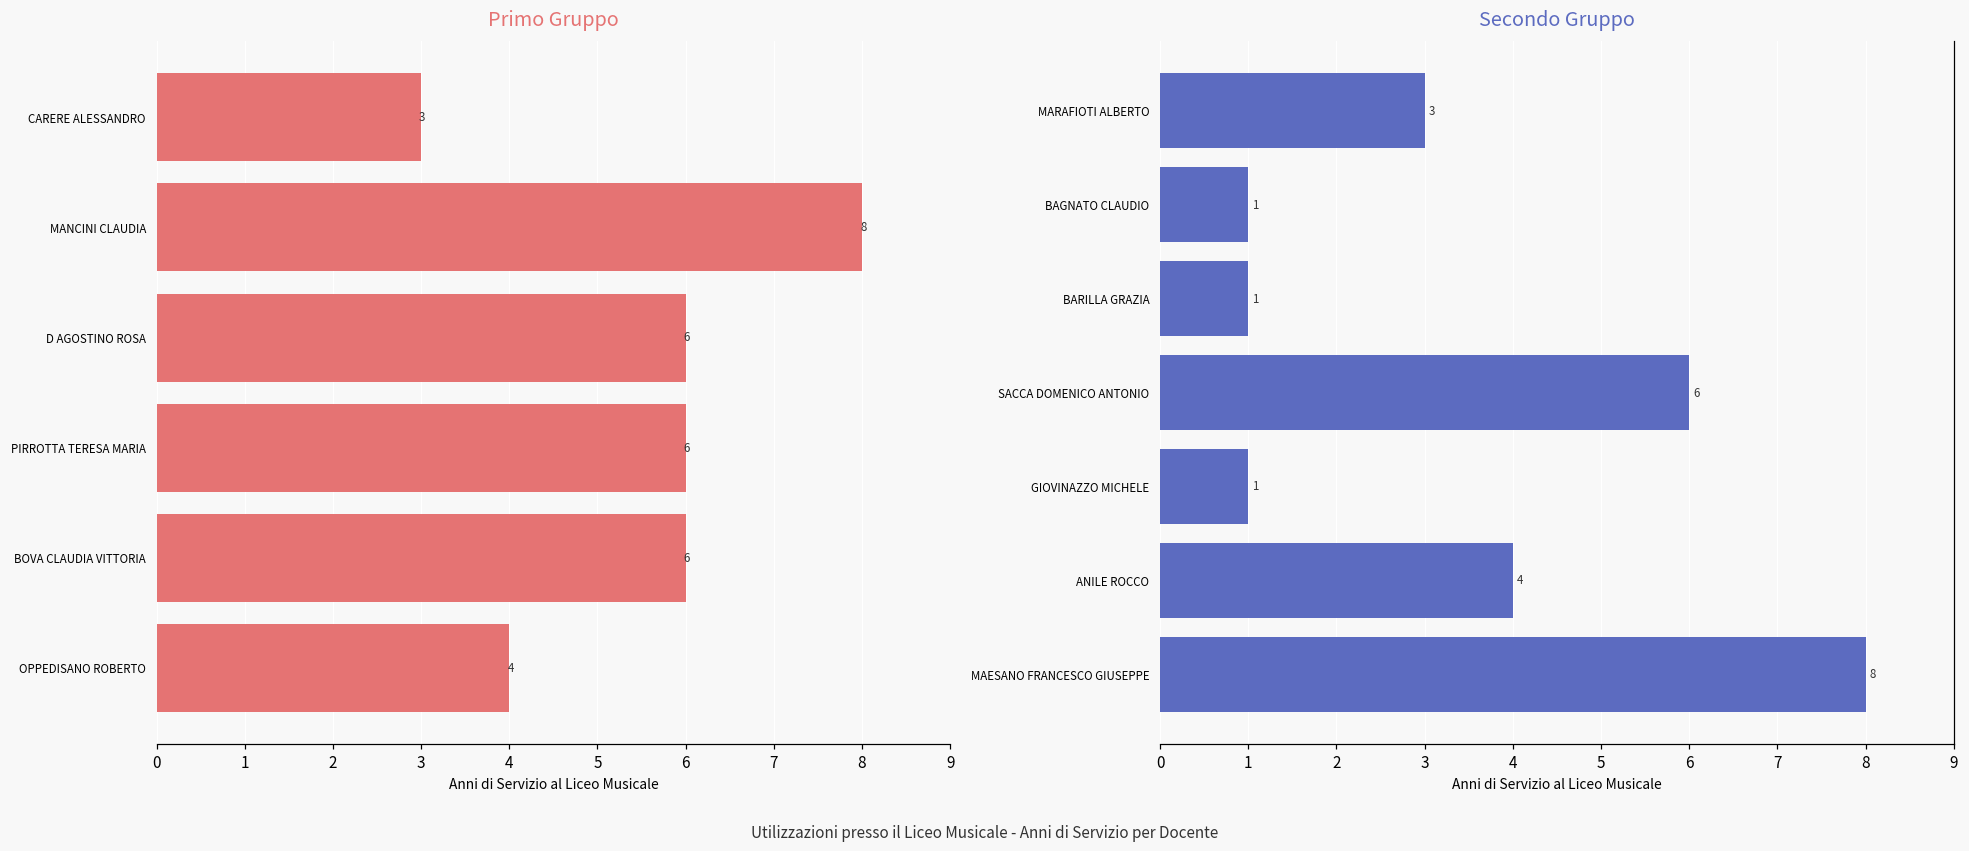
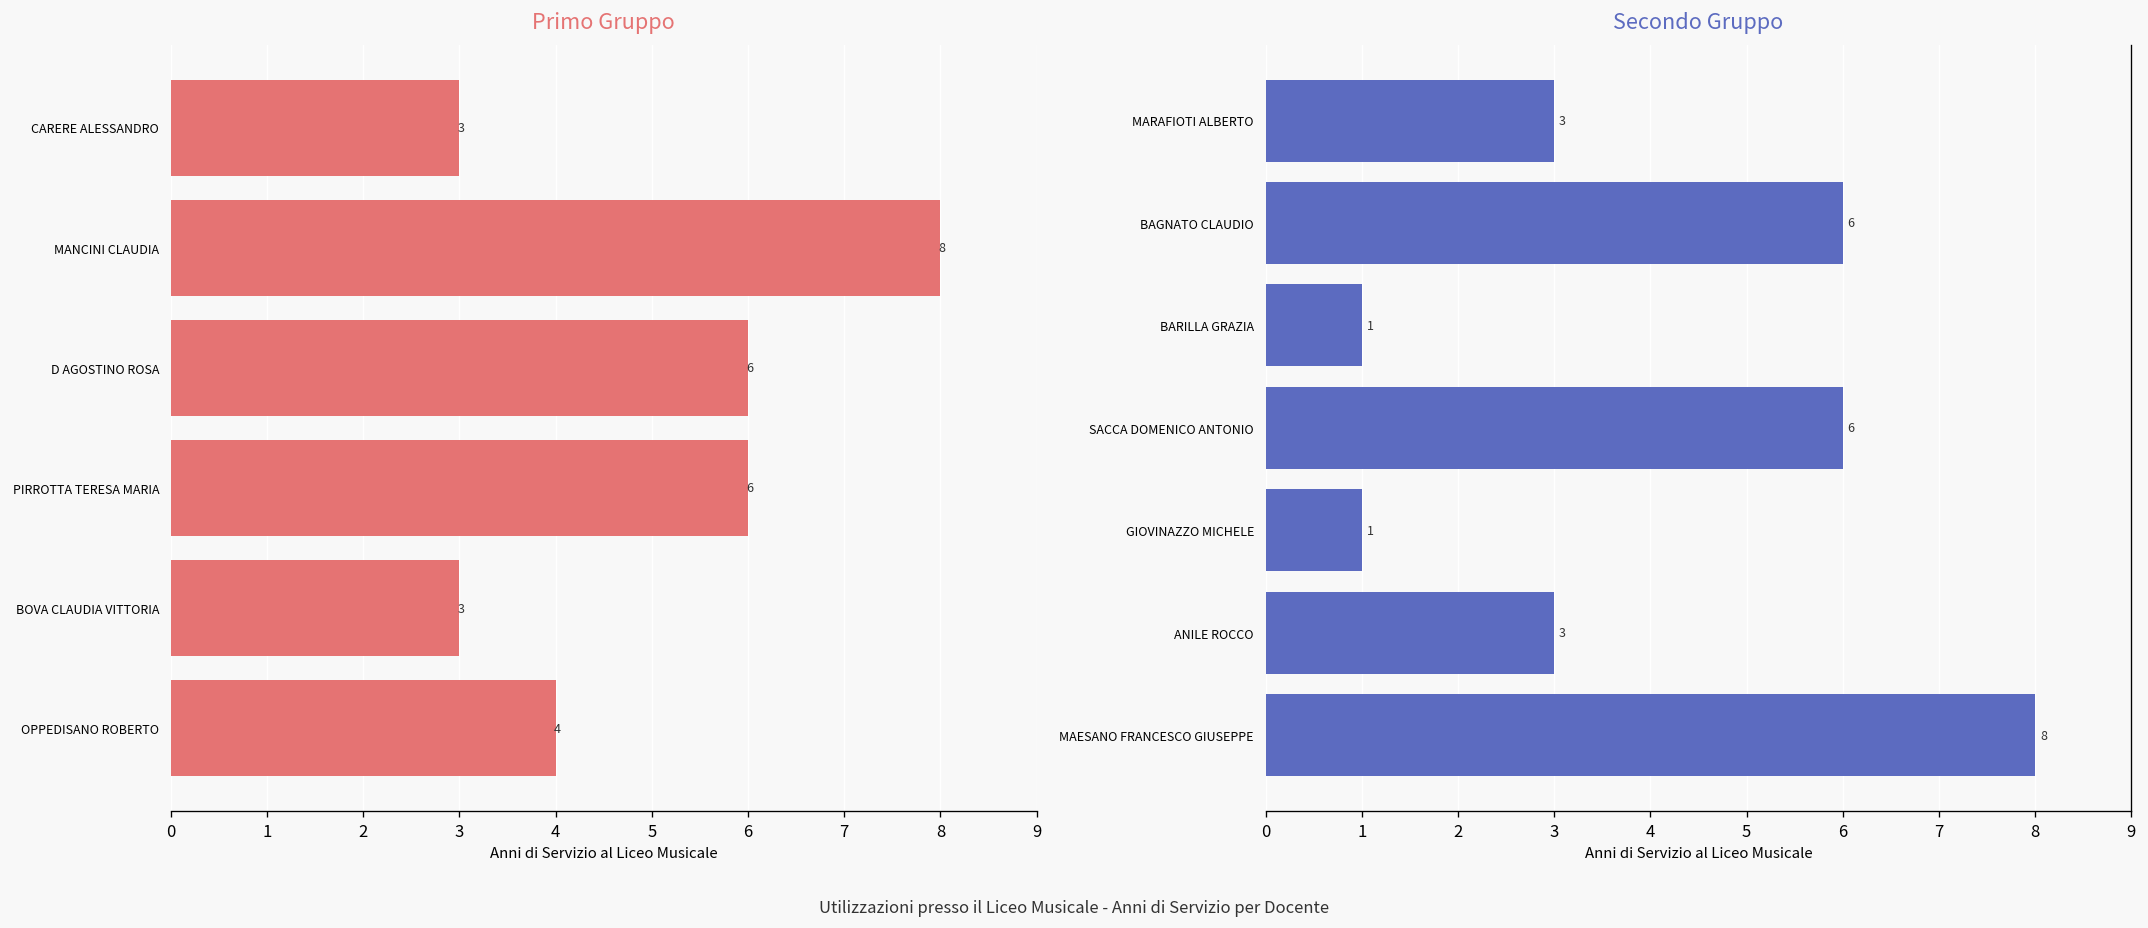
  {
    "Primo Gruppo": {
      "CARERE ALESSANDRO": 3,
      "MANCINI CLAUDIA": 8,
      "D AGOSTINO ROSA": 6,
      "PIRROTTA TERESA MARIA": 6,
-     "BOVA CLAUDIA VITTORIA": 6,
+     "BOVA CLAUDIA VITTORIA": 3,
      "OPPEDISANO ROBERTO": 4
    },
    "Secondo Gruppo": {
      "MARAFIOTI ALBERTO": 3,
-     "BAGNATO CLAUDIO": 1,
+     "BAGNATO CLAUDIO": 6,
      "BARILLA GRAZIA": 1,
      "SACCA DOMENICO ANTONIO": 6,
      "GIOVINAZZO MICHELE": 1,
-     "ANILE ROCCO": 4,
+     "ANILE ROCCO": 3,
      "MAESANO FRANCESCO GIUSEPPE": 8
    }
  }
